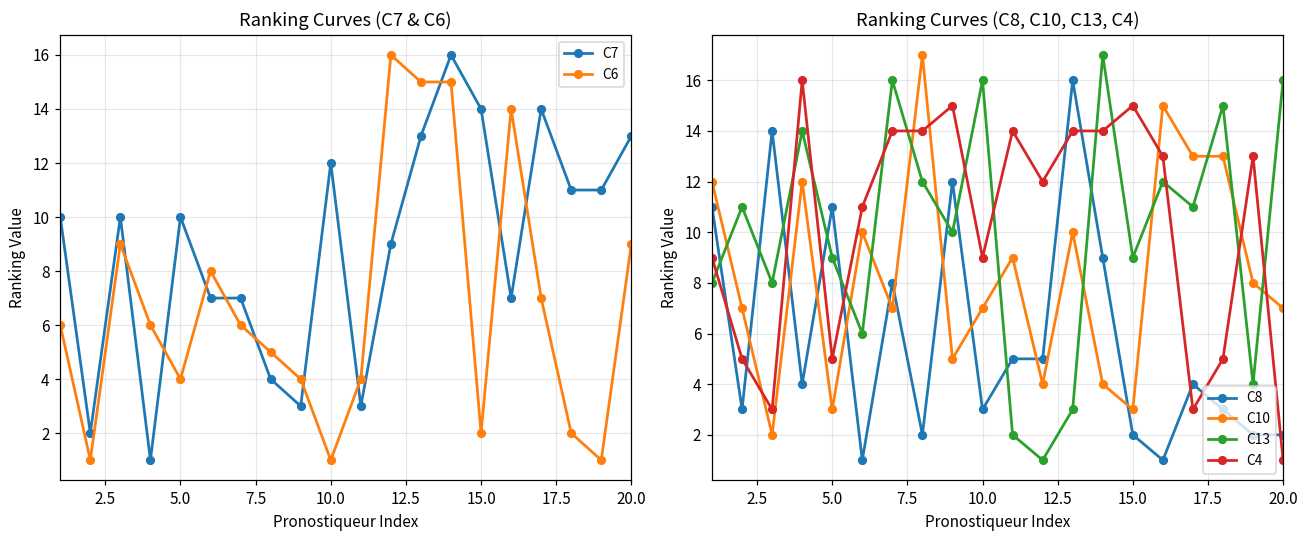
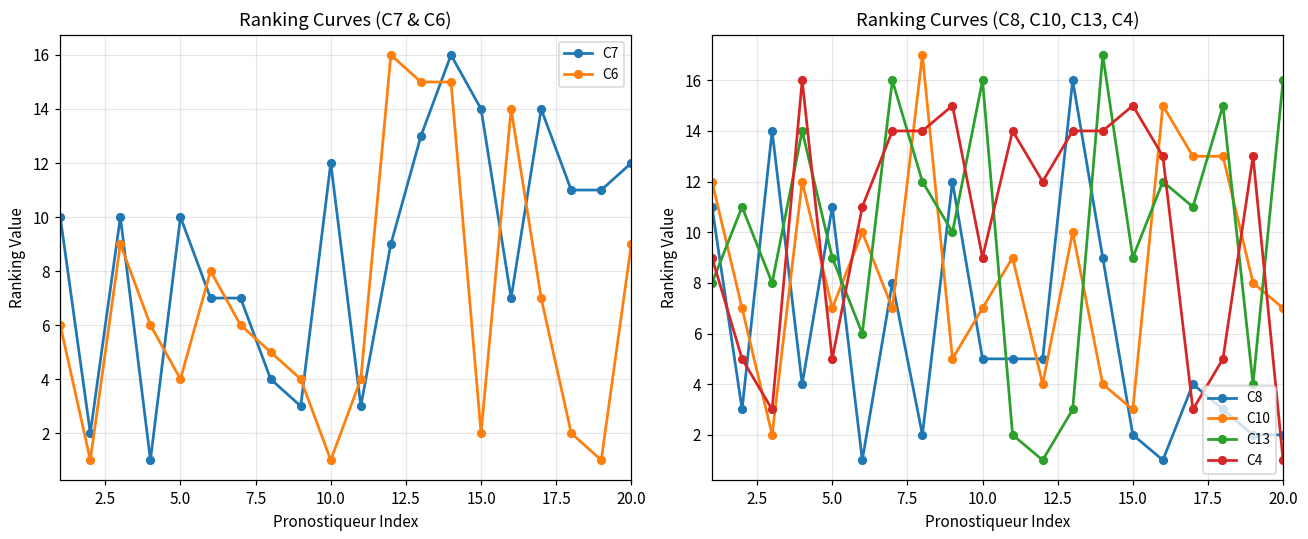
  {
    "Ranking Curves (C7 & C6)": {
      "C7": {
        "5.0": 10,
        "10.0": 12,
        "15.0": 14,
-       "20.0": 13
+       "20.0": 12
      },
      "C6": {
        "5.0": 4,
        "10.0": 1,
        "15.0": 2,
        "20.0": 9
      }
    },
    "Ranking Curves (C8, C10, C13, C4)": {
      "C8": {
        "5.0": 11,
-       "10.0": 3,
+       "10.0": 5,
        "15.0": 2,
        "20.0": 2
      },
      "C10": {
-       "5.0": 3,
+       "5.0": 7,
        "10.0": 7,
        "15.0": 3,
        "20.0": 7
      },
      "C13": {
        "5.0": 9,
        "10.0": 16,
        "15.0": 9,
        "20.0": 16
      },
      "C4": {
        "5.0": 5,
        "10.0": 9,
        "15.0": 15,
        "20.0": 1
      }
    }
  }
